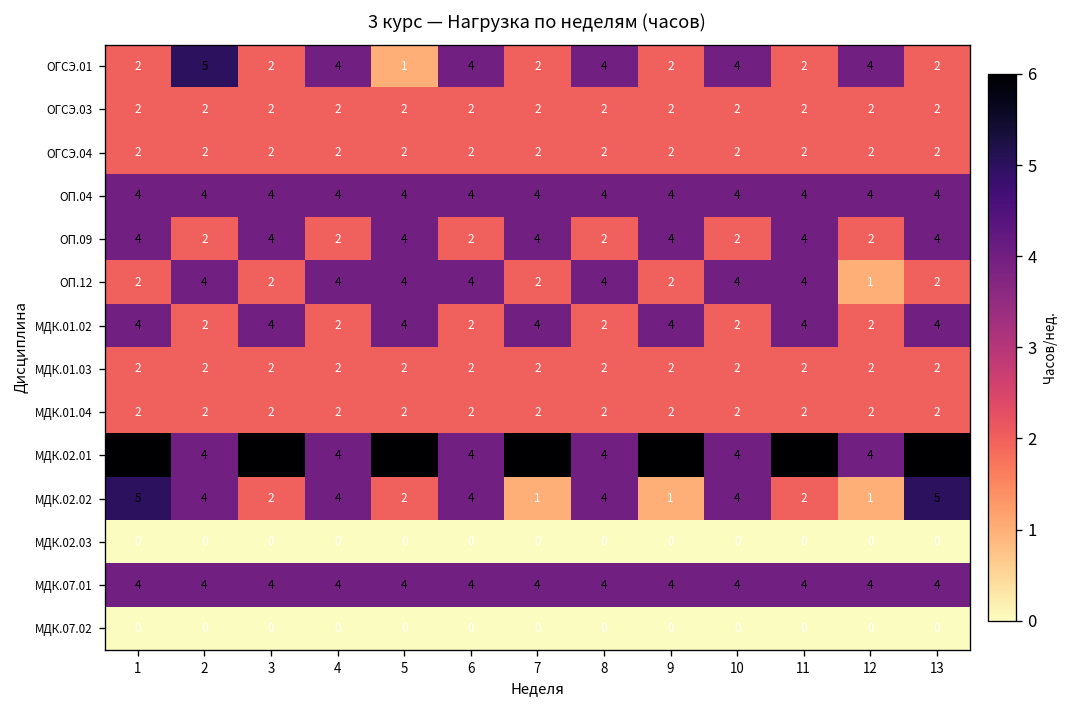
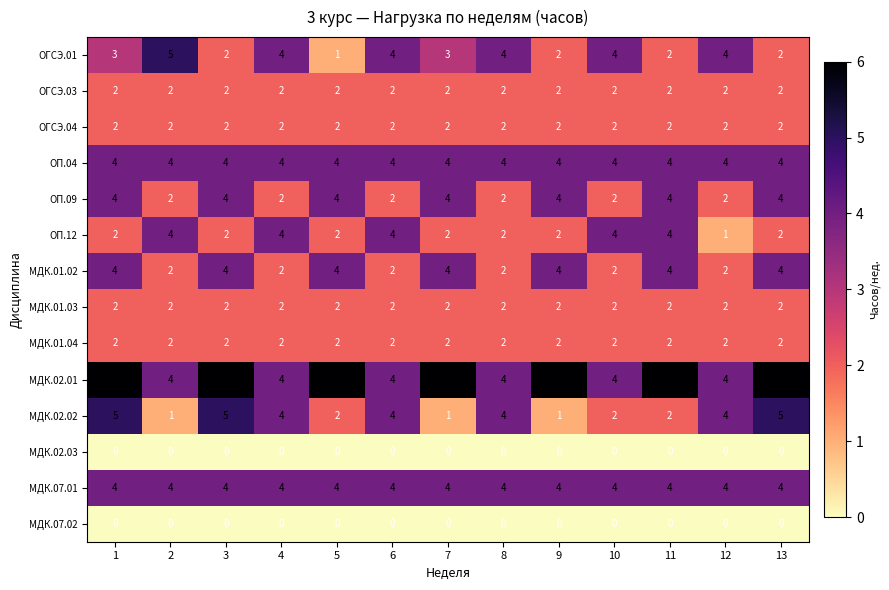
  {
    "ОГСЭ.01": {
-     "1": 2,
+     "1": 3,
      "2": 5,
      "3": 2,
      "4": 4,
      "5": 1,
      "6": 4,
-     "7": 2,
+     "7": 3,
      "8": 4,
      "9": 2,
      "10": 4,
      "11": 2,
      "12": 4,
      "13": 2
    },
    "ОГСЭ.03": {
      "1": 2,
      "2": 2,
      "3": 2,
      "4": 2,
      "5": 2,
      "6": 2,
      "7": 2,
      "8": 2,
      "9": 2,
      "10": 2,
      "11": 2,
      "12": 2,
      "13": 2
    },
    "ОГСЭ.04": {
      "1": 2,
      "2": 2,
      "3": 2,
      "4": 2,
      "5": 2,
      "6": 2,
      "7": 2,
      "8": 2,
      "9": 2,
      "10": 2,
      "11": 2,
      "12": 2,
      "13": 2
    },
    "ОП.04": {
      "1": 4,
      "2": 4,
      "3": 4,
      "4": 4,
      "5": 4,
      "6": 4,
      "7": 4,
      "8": 4,
      "9": 4,
      "10": 4,
      "11": 4,
      "12": 4,
      "13": 4
    },
    "ОП.09": {
      "1": 4,
      "2": 2,
      "3": 4,
      "4": 2,
      "5": 4,
      "6": 2,
      "7": 4,
      "8": 2,
      "9": 4,
      "10": 2,
      "11": 4,
      "12": 2,
      "13": 4
    },
    "ОП.12": {
      "1": 2,
      "2": 4,
      "3": 2,
      "4": 4,
-     "5": 4,
+     "5": 2,
      "6": 4,
      "7": 2,
-     "8": 4,
+     "8": 2,
      "9": 2,
      "10": 4,
      "11": 4,
      "12": 1,
      "13": 2
    },
    "МДК.01.02": {
      "1": 4,
      "2": 2,
      "3": 4,
      "4": 2,
      "5": 4,
      "6": 2,
      "7": 4,
      "8": 2,
      "9": 4,
      "10": 2,
      "11": 4,
      "12": 2,
      "13": 4
    },
    "МДК.01.03": {
      "1": 2,
      "2": 2,
      "3": 2,
      "4": 2,
      "5": 2,
      "6": 2,
      "7": 2,
      "8": 2,
      "9": 2,
      "10": 2,
      "11": 2,
      "12": 2,
      "13": 2
    },
    "МДК.01.04": {
      "1": 2,
      "2": 2,
      "3": 2,
      "4": 2,
      "5": 2,
      "6": 2,
      "7": 2,
      "8": 2,
      "9": 2,
      "10": 2,
      "11": 2,
      "12": 2,
      "13": 2
    },
    "МДК.02.01": {
      "2": 4,
      "4": 4,
      "6": 4,
      "8": 4,
      "10": 4,
      "12": 4
    },
    "МДК.02.02": {
      "1": 5,
-     "2": 4,
-     "3": 2,
+     "2": 1,
+     "3": 5,
      "4": 4,
      "5": 2,
      "6": 4,
      "7": 1,
      "8": 4,
      "9": 1,
-     "10": 4,
+     "10": 2,
      "11": 2,
-     "12": 1,
+     "12": 4,
      "13": 5
    },
    "МДК.02.03": {
      "1": 0,
      "2": 0,
      "3": 0,
      "4": 0,
      "5": 0,
      "6": 0,
      "7": 0,
      "8": 0,
      "9": 0,
      "10": 0,
      "11": 0,
      "12": 0,
      "13": 0
    },
    "МДК.07.01": {
      "1": 4,
      "2": 4,
      "3": 4,
      "4": 4,
      "5": 4,
      "6": 4,
      "7": 4,
      "8": 4,
      "9": 4,
      "10": 4,
      "11": 4,
      "12": 4,
      "13": 4
    },
    "МДК.07.02": {
      "1": 0,
      "2": 0,
      "3": 0,
      "4": 0,
      "5": 0,
      "6": 0,
      "7": 0,
      "8": 0,
      "9": 0,
      "10": 0,
      "11": 0,
      "12": 0,
      "13": 0
    }
  }
